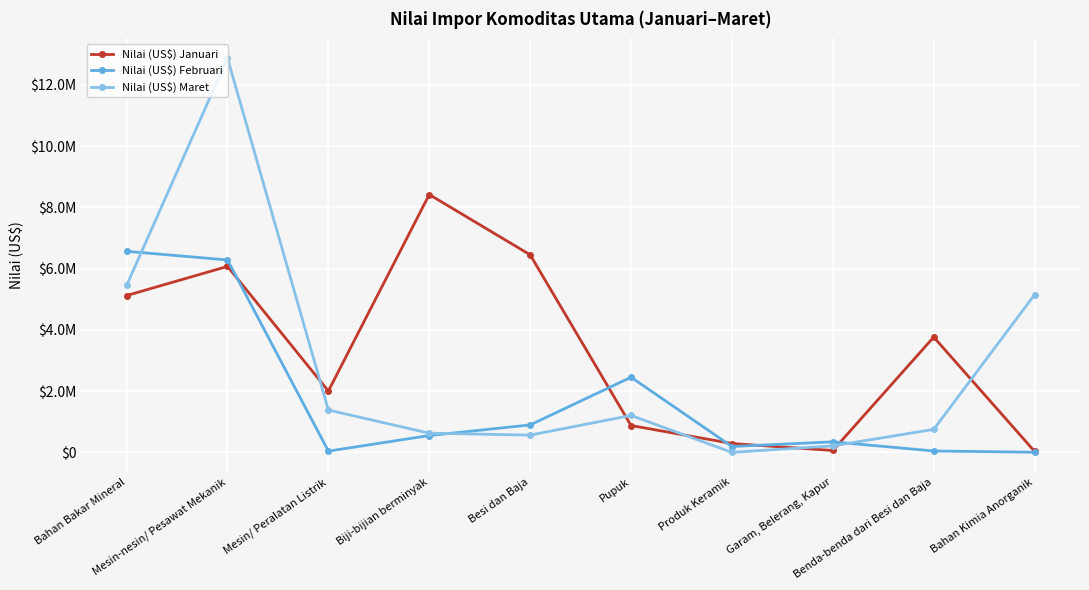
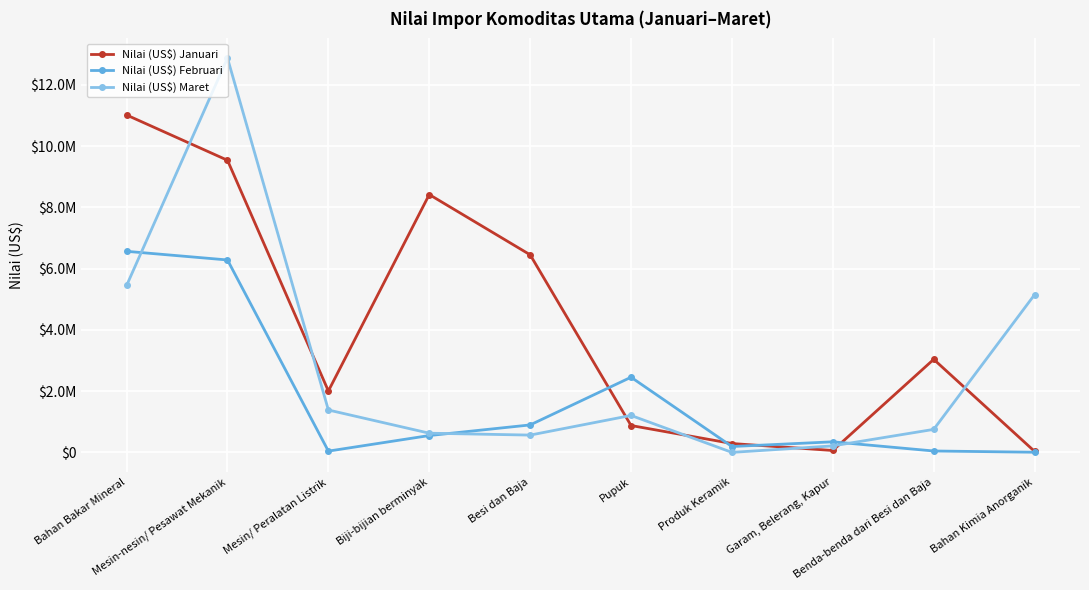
  {
    "Nilai (US$) Januari": {
-     "Bahan Bakar Mineral": "$5100000",
-     "Mesin-nesin/ Pesawat Mekanik": "$6100000",
+     "Bahan Bakar Mineral": "$11000000",
+     "Mesin-nesin/ Pesawat Mekanik": "$9500000",
      "Mesin/ Peralatan Listrik": "$2000000",
      "Biji-bijian berminyak": "$8400000",
      "Besi dan Baja": "$6500000",
      "Pupuk": "$900000",
      "Produk Keramik": "$300000",
      "Garam, Belerang, Kapur": "$100000",
-     "Benda-benda dari Besi dan Baja": "$3800000"
+     "Benda-benda dari Besi dan Baja": "$3000000"
    }
  }
